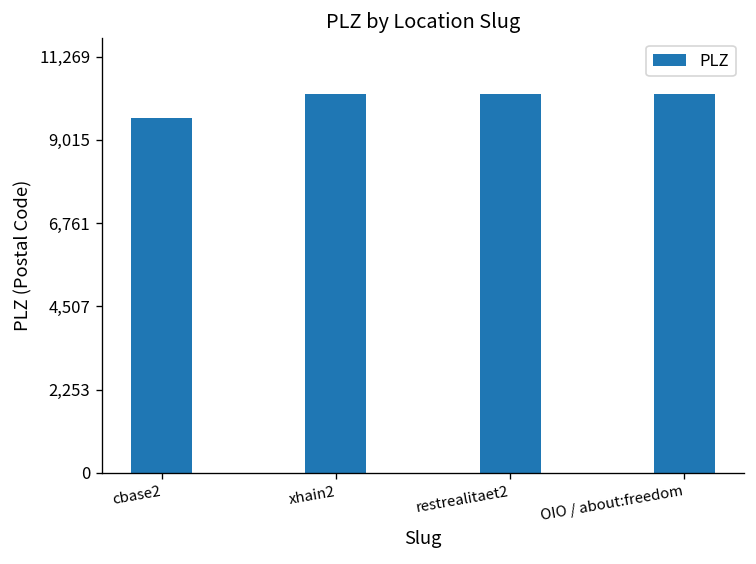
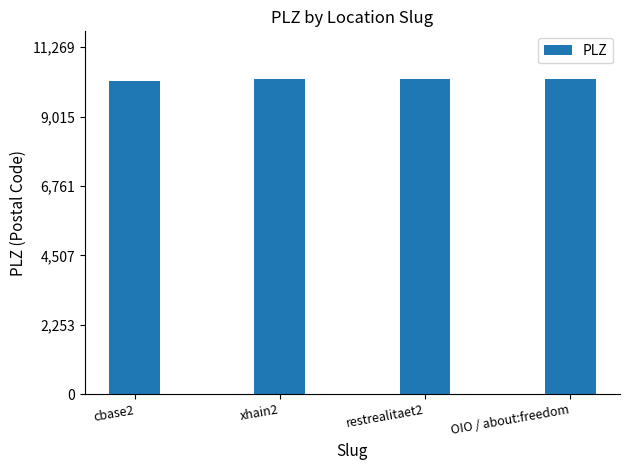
  {
-   "cbase2": "9,600",
+   "cbase2": "10,200",
    "xhain2": "10,200",
    "restrealitaet2": "10,200",
    "OIO / about:freedom": "10,200"
  }
